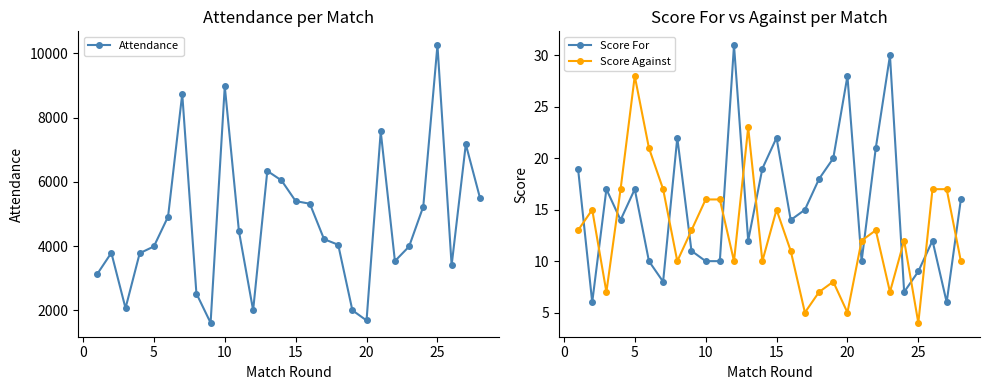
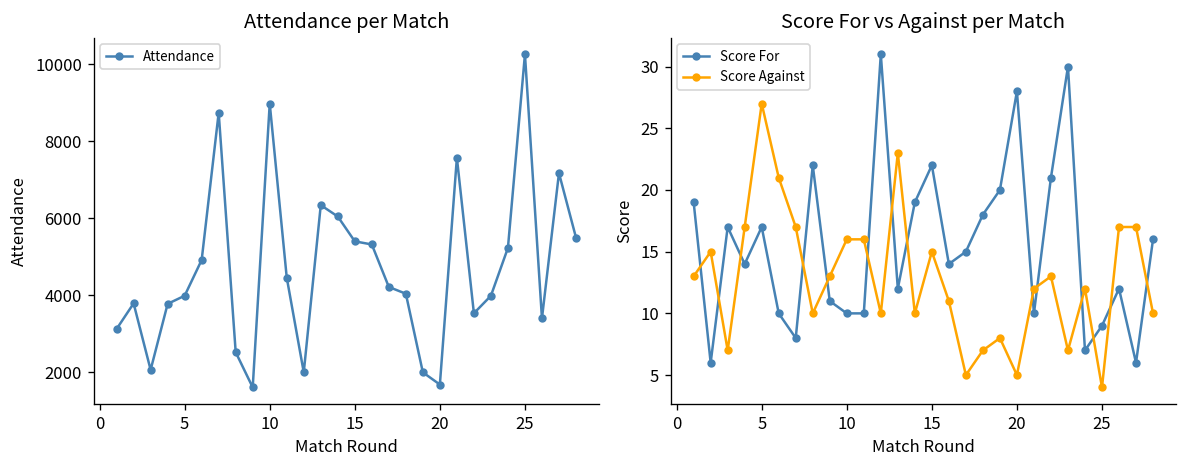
  {
    "Attendance per Match": {
      "5": 4000,
      "10": 9000,
      "15": 5400,
      "20": 1700,
      "25": 10300
    },
    "Score For vs Against per Match": {
      "Score For": {
        "5": 17,
        "10": 10,
        "15": 22,
        "20": 28,
        "25": 9
      },
      "Score Against": {
-       "5": 28,
+       "5": 27,
        "10": 16,
        "15": 15,
        "20": 5,
        "25": 4
      }
    }
  }
